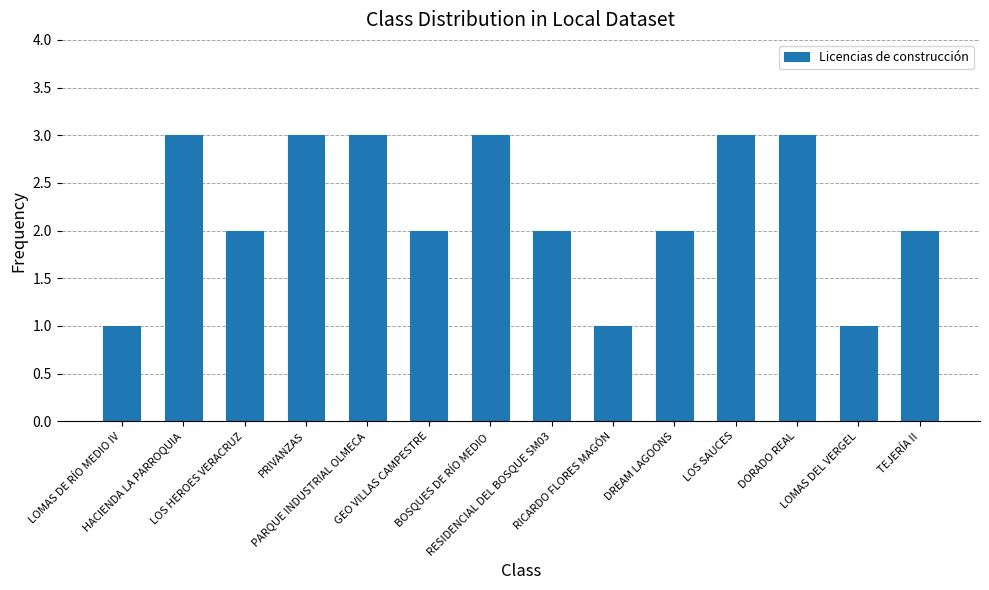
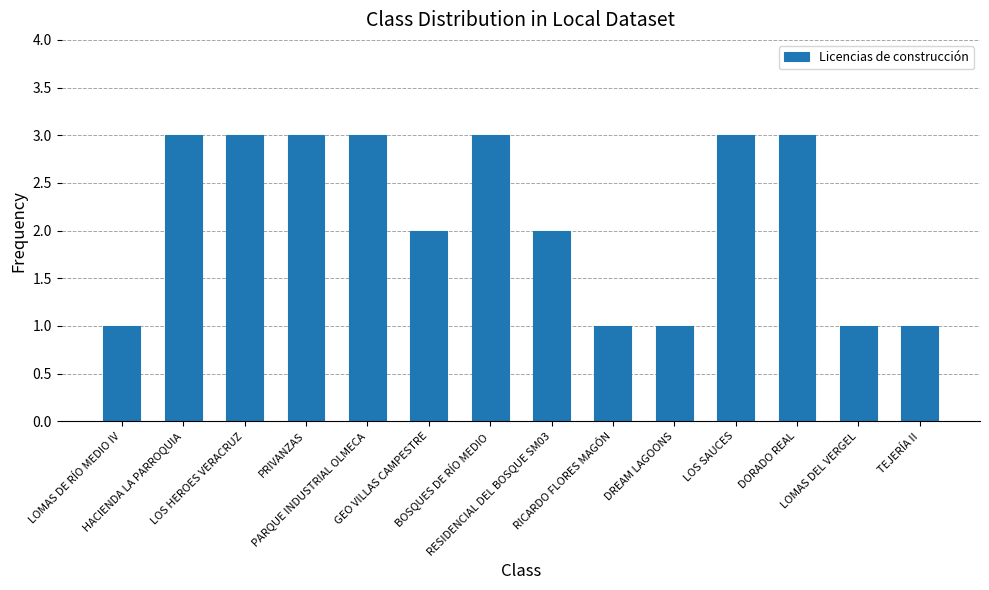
  {
    "LOMAS DE RÍO MEDIO IV": 1,
    "HACIENDA LA PARROQUIA": 3,
-   "LOS HEROES VERACRUZ": 2,
+   "LOS HEROES VERACRUZ": 3,
    "PRIVANZAS": 3,
    "PARQUE INDUSTRIAL OLMECA": 3,
    "GEO VILLAS CAMPESTRE": 2,
    "BOSQUES DE RÍO MEDIO": 3,
    "RESIDENCIAL DEL BOSQUE SM03": 2,
    "RICARDO FLORES MAGÓN": 1,
-   "DREAM LAGOONS": 2,
+   "DREAM LAGOONS": 1,
    "LOS SAUCES": 3,
    "DORADO REAL": 3,
    "LOMAS DEL VERGEL": 1,
-   "TEJERÍA II": 2
+   "TEJERÍA II": 1
  }
